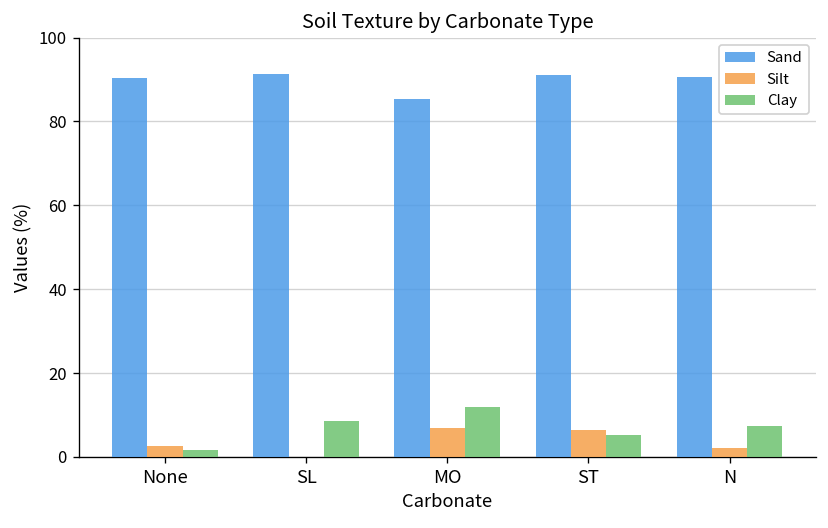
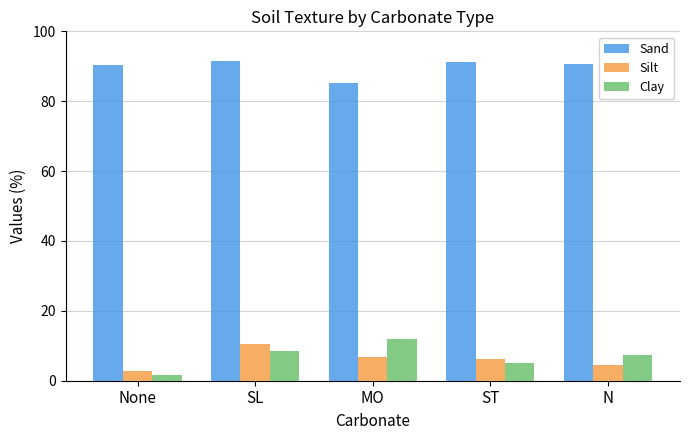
  {
    "Sand": {
      "None": 90,
      "SL": 91,
      "MO": 85,
      "ST": 91,
      "N": 91
    },
    "Silt": {
      "None": 3,
-     "SL": 0,
+     "SL": 10,
      "MO": 7,
      "ST": 6,
-     "N": 2
+     "N": 5
    },
    "Clay": {
      "None": 2,
      "SL": 9,
      "MO": 12,
      "ST": 5,
      "N": 7
    }
  }
